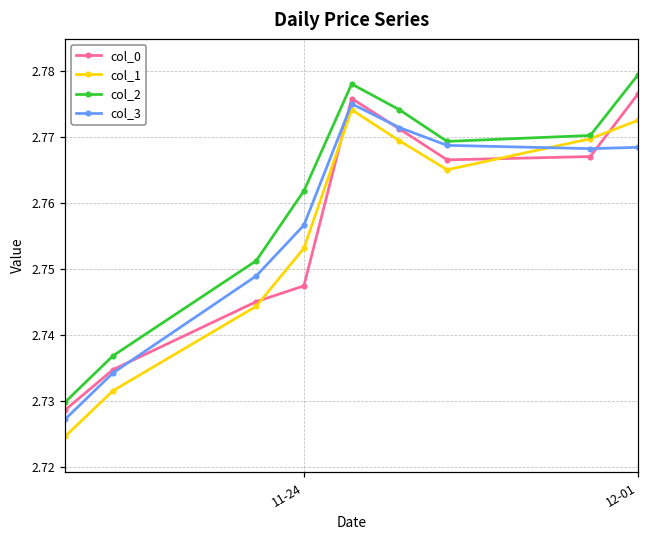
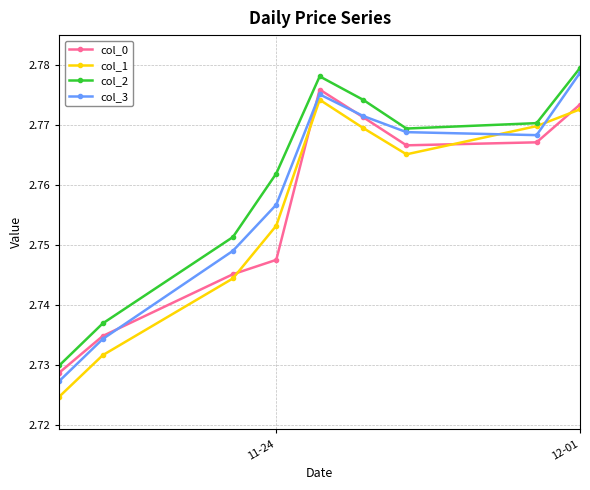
  {
    "col_0": {
      "11-24": 2.748,
-     "12-01": 2.777
+     "12-01": 2.773
    },
    "col_1": {
      "11-24": 2.753,
      "12-01": 2.773
    },
    "col_2": {
      "11-24": 2.762,
      "12-01": 2.780
    },
    "col_3": {
      "11-24": 2.757,
-     "12-01": 2.769
+     "12-01": 2.779
    }
  }
